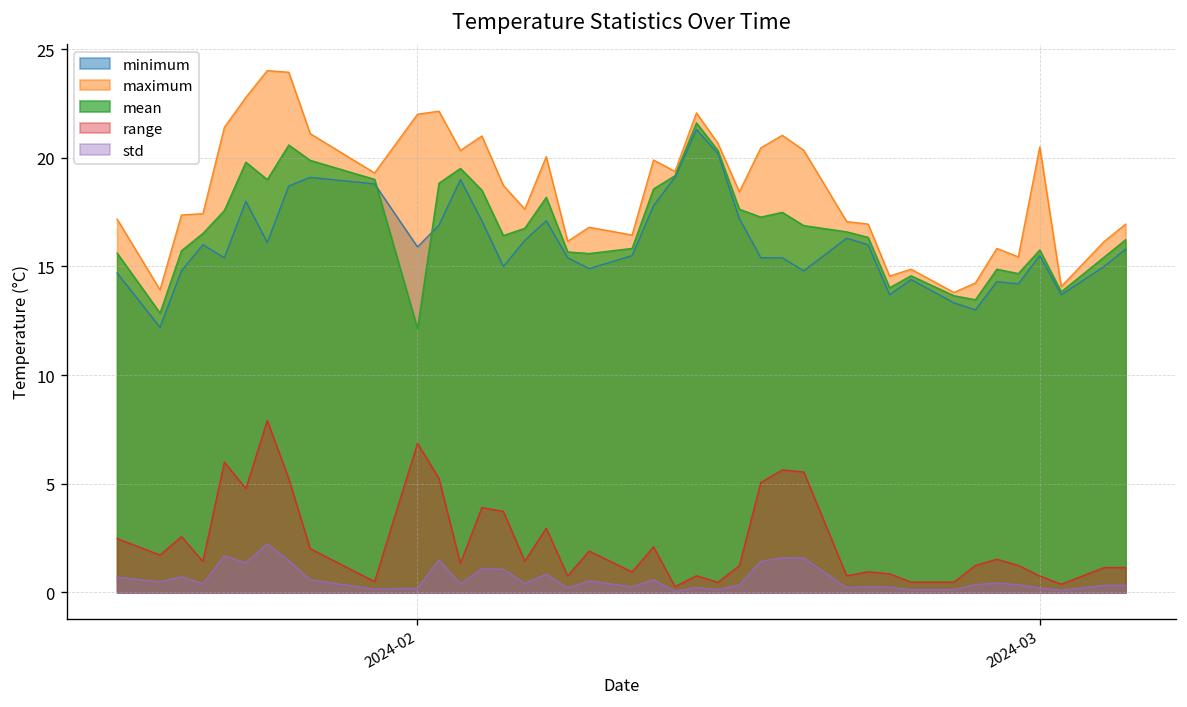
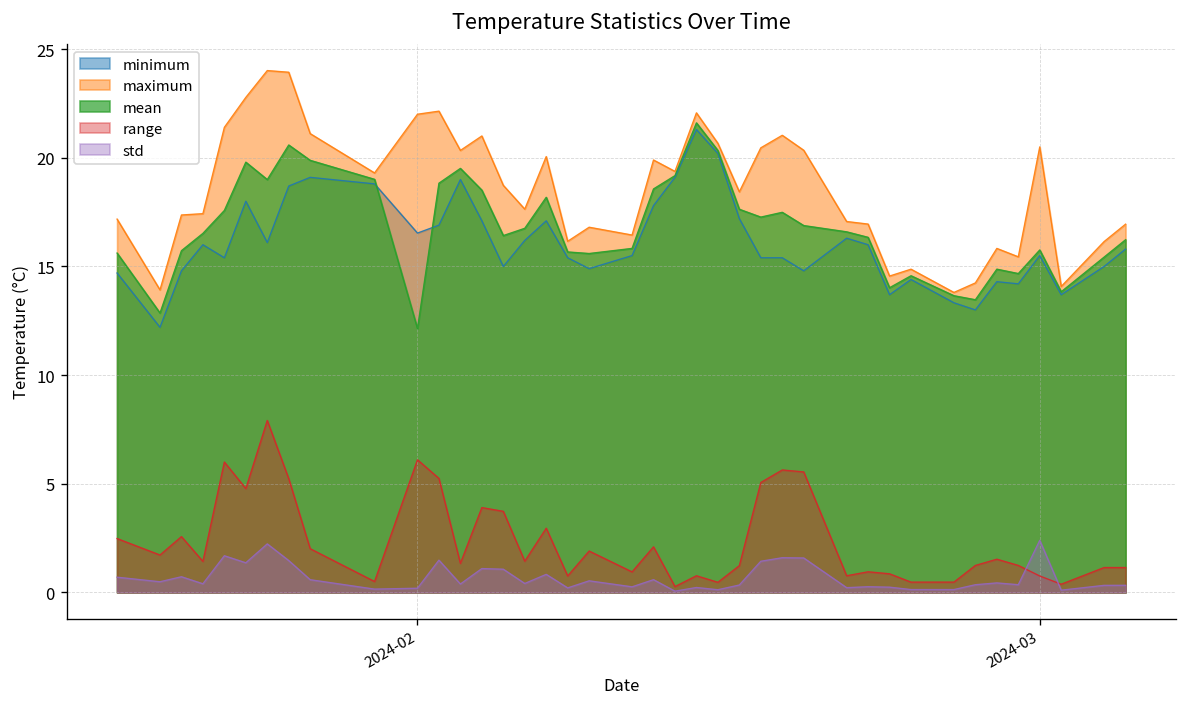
  {
    "minimum": {
-     "2024-02": 15.9,
+     "2024-02": 16.5,
      "2024-03": 15.5
    },
    "maximum": {
      "2024-02": 22.0,
      "2024-03": 20.5
    },
    "mean": {
      "2024-02": 12.1,
      "2024-03": 15.8
    },
    "range": {
-     "2024-02": 6.9,
+     "2024-02": 6.1,
      "2024-03": 0.8
    },
    "std": {
      "2024-02": 0.2,
-     "2024-03": 0.2
+     "2024-03": 2.4
    }
  }
